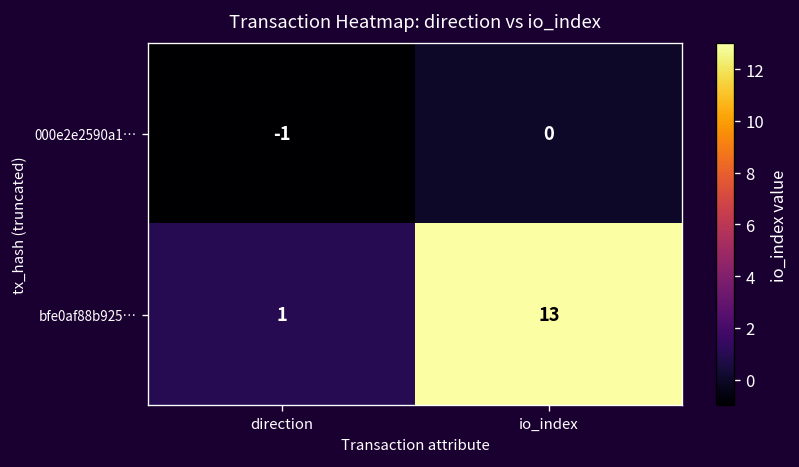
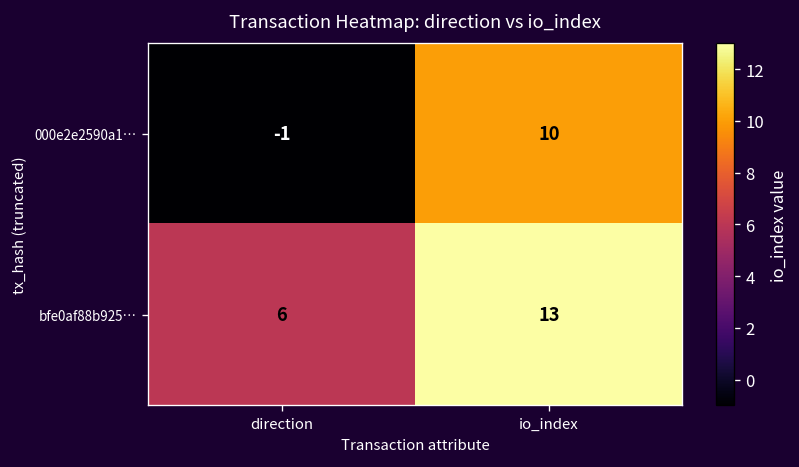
  {
    "000e2e2590a1…": {
      "direction": -1,
-     "io_index": 0
+     "io_index": 10
    },
    "bfe0af88b925…": {
-     "direction": 1,
+     "direction": 6,
      "io_index": 13
    }
  }
